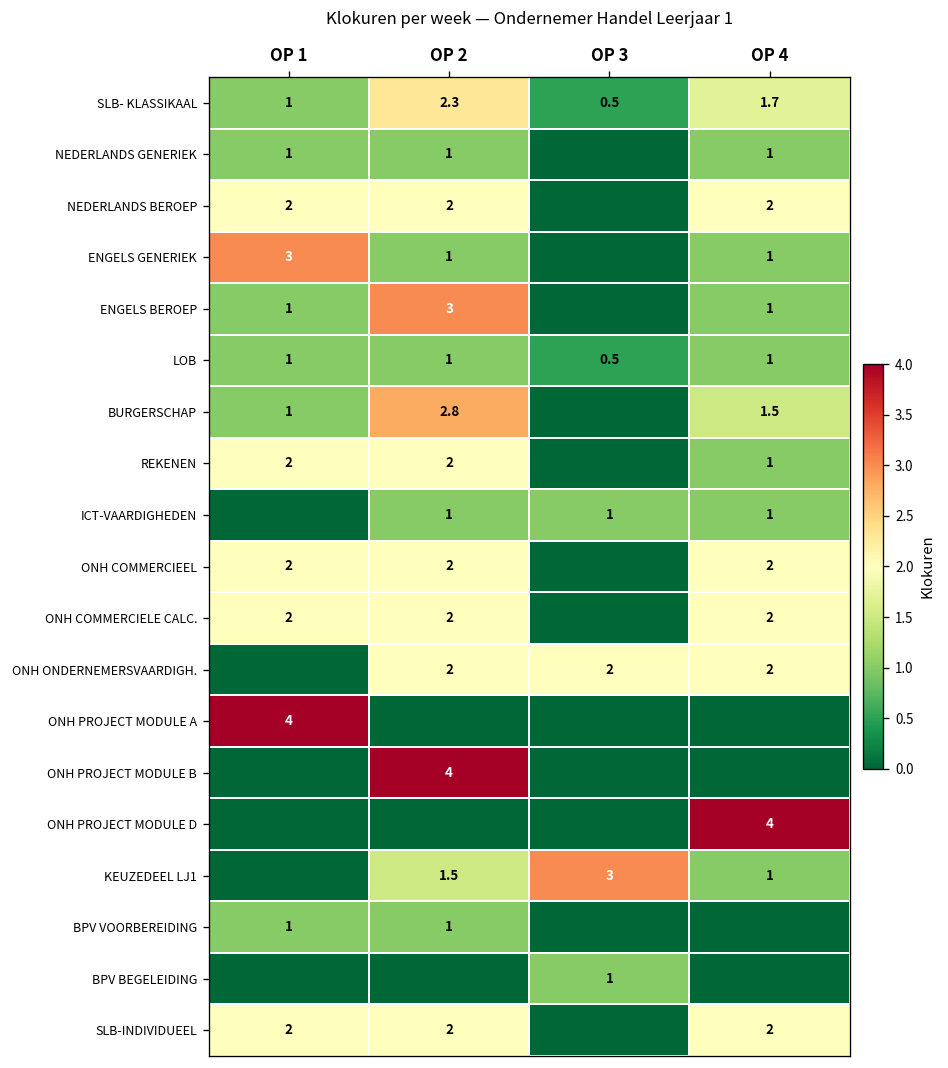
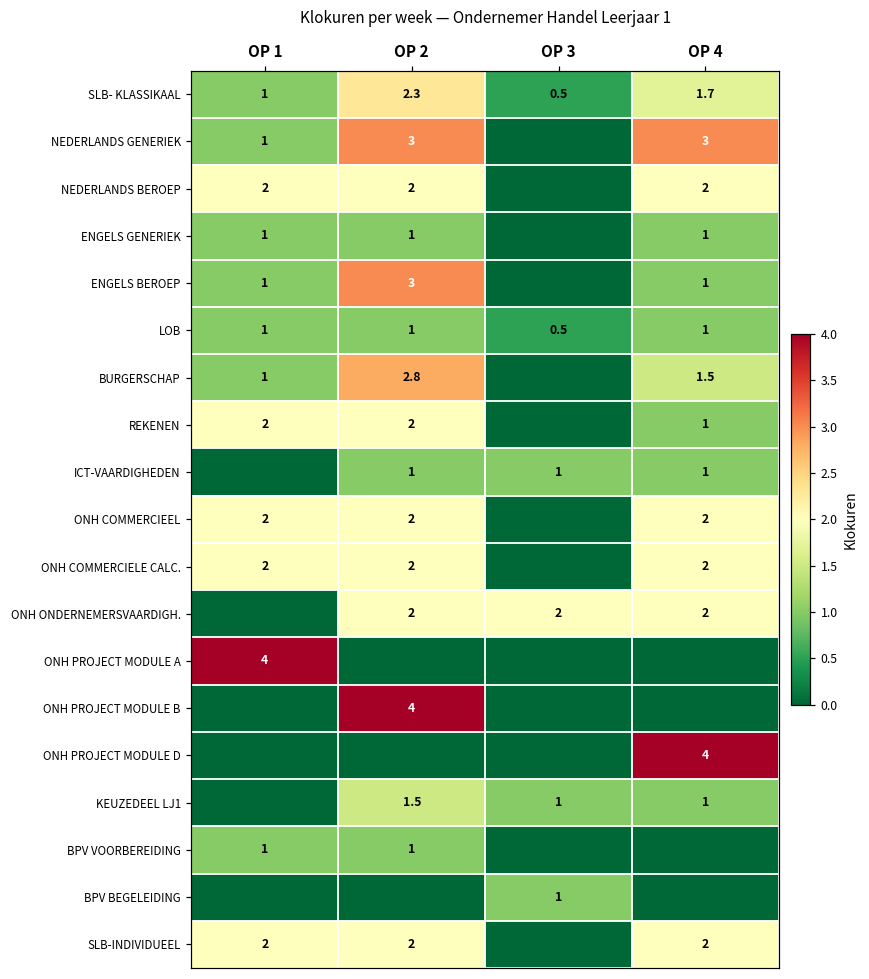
  {
    "SLB- KLASSIKAAL": {
      "OP 1": 1,
      "OP 2": 2.3,
      "OP 3": 0.5,
      "OP 4": 1.7
    },
    "NEDERLANDS GENERIEK": {
      "OP 1": 1,
-     "OP 2": 1,
-     "OP 4": 1
+     "OP 2": 3,
+     "OP 4": 3
    },
    "NEDERLANDS BEROEP": {
      "OP 1": 2,
      "OP 2": 2,
      "OP 4": 2
    },
    "ENGELS GENERIEK": {
-     "OP 1": 3,
+     "OP 1": 1,
      "OP 2": 1,
      "OP 4": 1
    },
    "ENGELS BEROEP": {
      "OP 1": 1,
      "OP 2": 3,
      "OP 4": 1
    },
    "LOB": {
      "OP 1": 1,
      "OP 2": 1,
      "OP 3": 0.5,
      "OP 4": 1
    },
    "BURGERSCHAP": {
      "OP 1": 1,
      "OP 2": 2.8,
      "OP 4": 1.5
    },
    "REKENEN": {
      "OP 1": 2,
      "OP 2": 2,
      "OP 4": 1
    },
    "ICT-VAARDIGHEDEN": {
      "OP 2": 1,
      "OP 3": 1,
      "OP 4": 1
    },
    "ONH COMMERCIEEL": {
      "OP 1": 2,
      "OP 2": 2,
      "OP 4": 2
    },
    "ONH COMMERCIELE CALC.": {
      "OP 1": 2,
      "OP 2": 2,
      "OP 4": 2
    },
    "ONH ONDERNEMERSVAARDIGH.": {
      "OP 2": 2,
      "OP 3": 2,
      "OP 4": 2
    },
    "ONH PROJECT MODULE A": {
      "OP 1": 4
    },
    "ONH PROJECT MODULE B": {
      "OP 2": 4
    },
    "ONH PROJECT MODULE D": {
      "OP 4": 4
    },
    "KEUZEDEEL LJ1": {
      "OP 2": 1.5,
-     "OP 3": 3,
+     "OP 3": 1,
      "OP 4": 1
    },
    "BPV VOORBEREIDING": {
      "OP 1": 1,
      "OP 2": 1
    },
    "BPV BEGELEIDING": {
      "OP 3": 1
    },
    "SLB-INDIVIDUEEL": {
      "OP 1": 2,
      "OP 2": 2,
      "OP 4": 2
    }
  }
